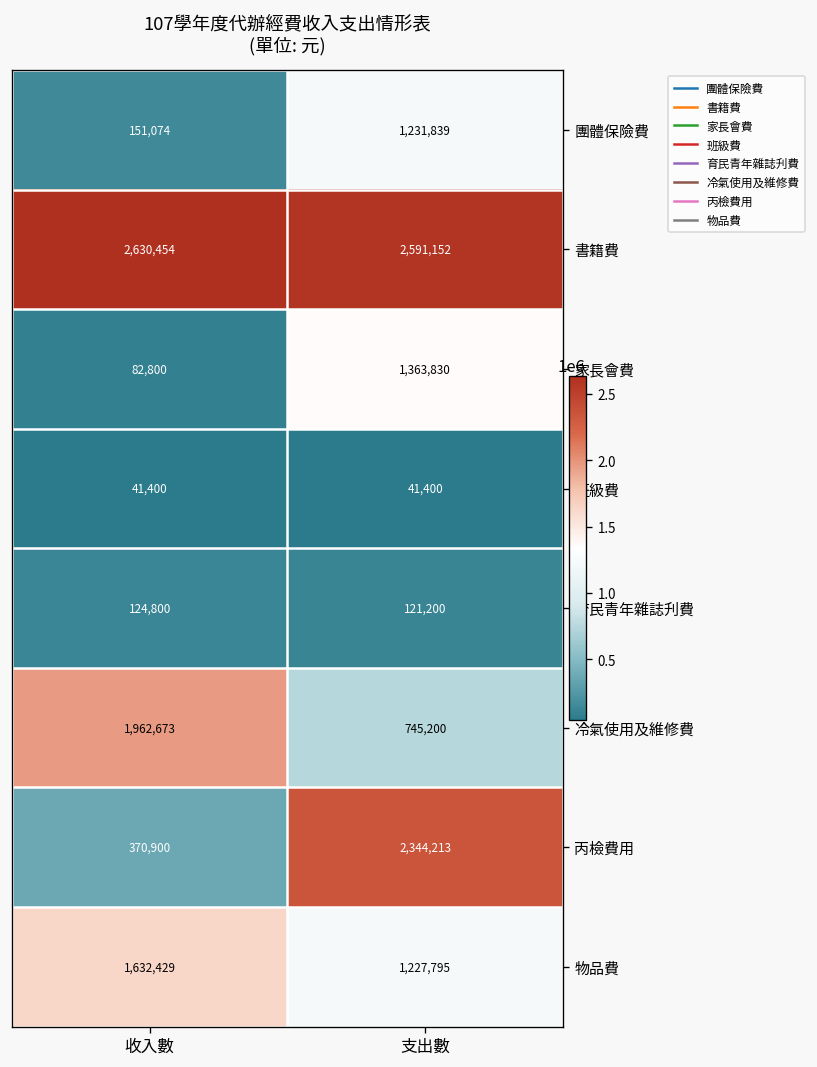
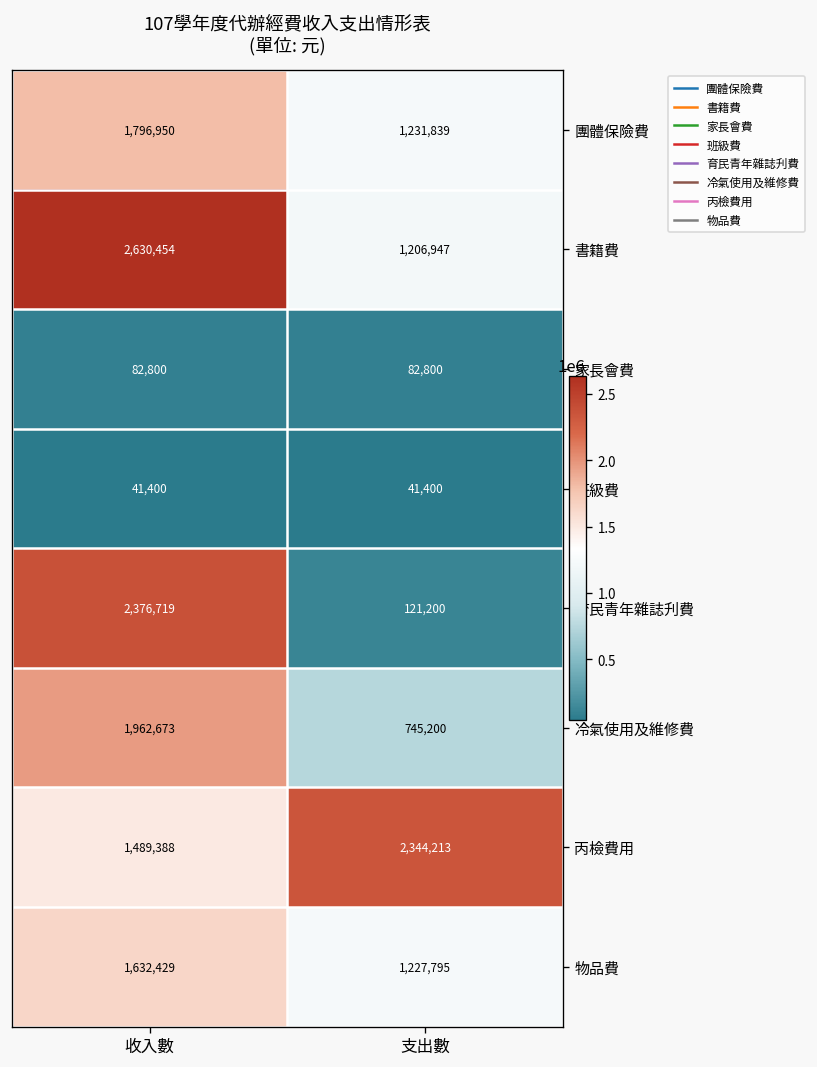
  {
    "團體保險費": {
-     "收入數": "151,074",
+     "收入數": "1,796,950",
      "支出數": "1,231,839"
    },
    "書籍費": {
      "收入數": "2,630,454",
-     "支出數": "2,591,152"
+     "支出數": "1,206,947"
    },
    "家長會費": {
      "收入數": "82,800",
-     "支出數": "1,363,830"
+     "支出數": "82,800"
    },
    "育民青年雜誌刋費": {
-     "收入數": "124,800",
+     "收入數": "2,376,719",
      "支出數": "121,200"
    },
    "冷氣使用及維修費": {
      "收入數": "1,962,673",
      "支出數": "745,200"
    },
    "丙檢費用": {
-     "收入數": "370,900",
+     "收入數": "1,489,388",
      "支出數": "2,344,213"
    },
    "物品費": {
      "收入數": "1,632,429",
      "支出數": "1,227,795"
    }
  }
